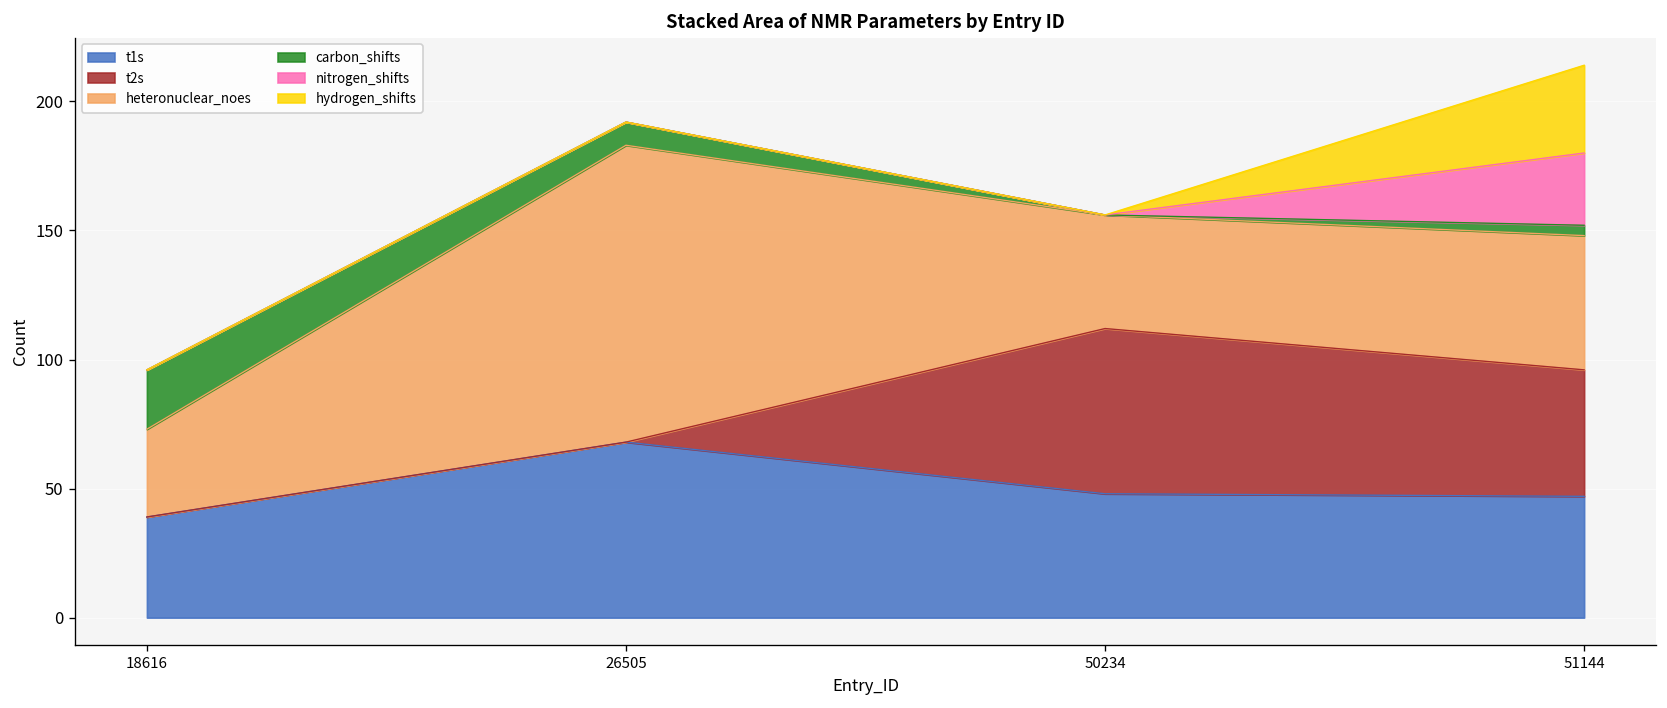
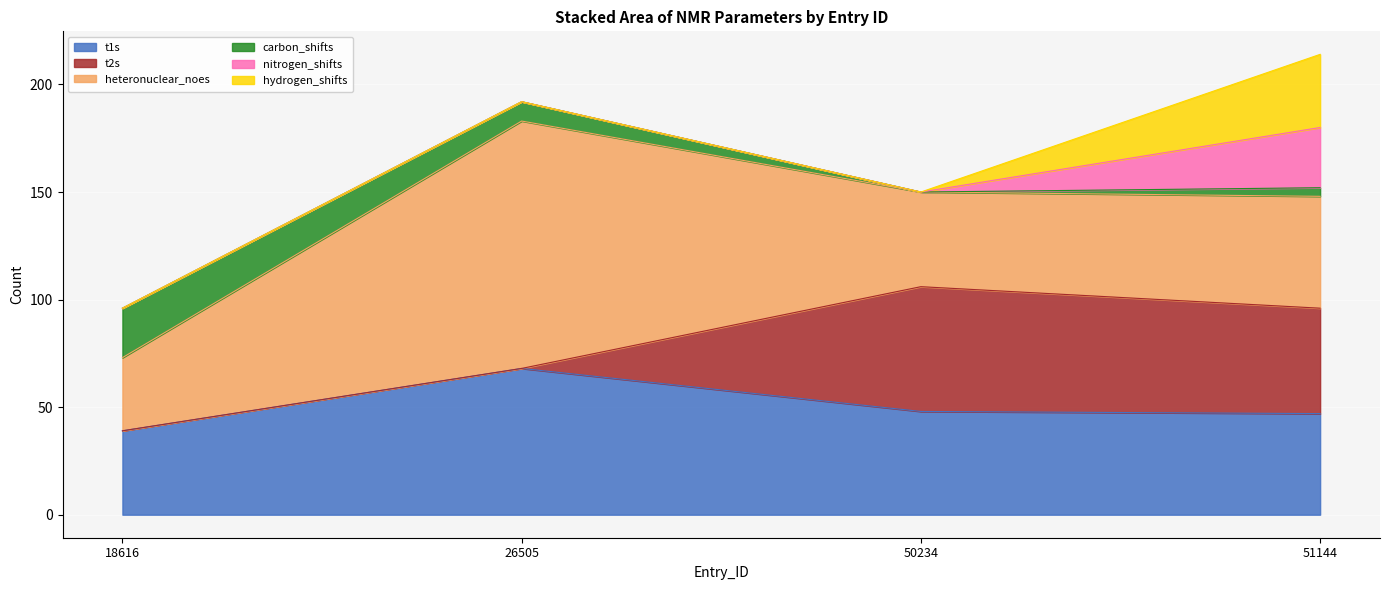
  {
    "t1s": {
      "50234": 48,
      "51144": 47
    },
    "t2s": {
-     "50234": 64,
+     "50234": 58,
      "51144": 49
    },
    "heteronuclear_noes": {
      "18616": 34,
      "26505": 115,
      "51144": 52
    },
    "carbon_shifts": {
      "51144": 4
    },
    "nitrogen_shifts": {
      "51144": 28
    },
    "hydrogen_shifts": {
      "51144": 34
    }
  }
